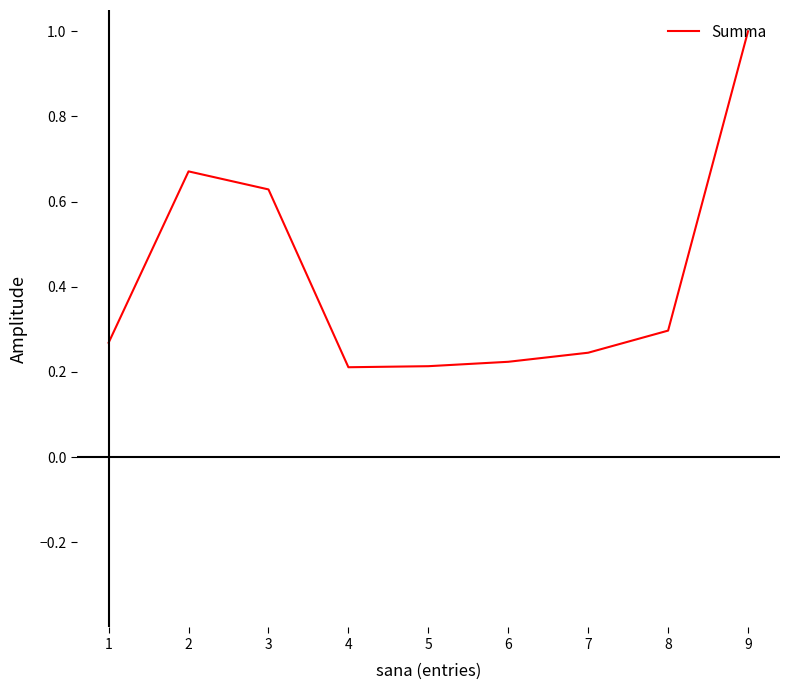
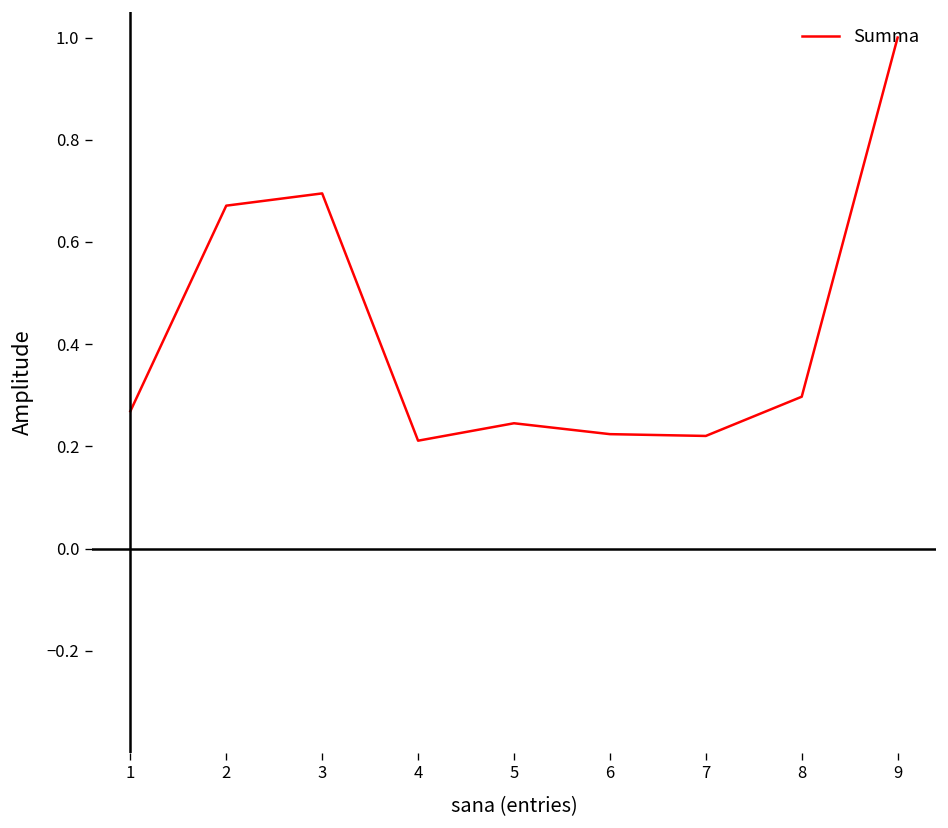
  {
    "1": 0.27,
    "2": 0.67,
-   "3": 0.63,
+   "3": 0.70,
    "4": 0.21,
-   "5": 0.21,
+   "5": 0.25,
    "6": 0.22,
-   "7": 0.25,
+   "7": 0.22,
    "8": 0.30,
    "9": 1.00
  }
